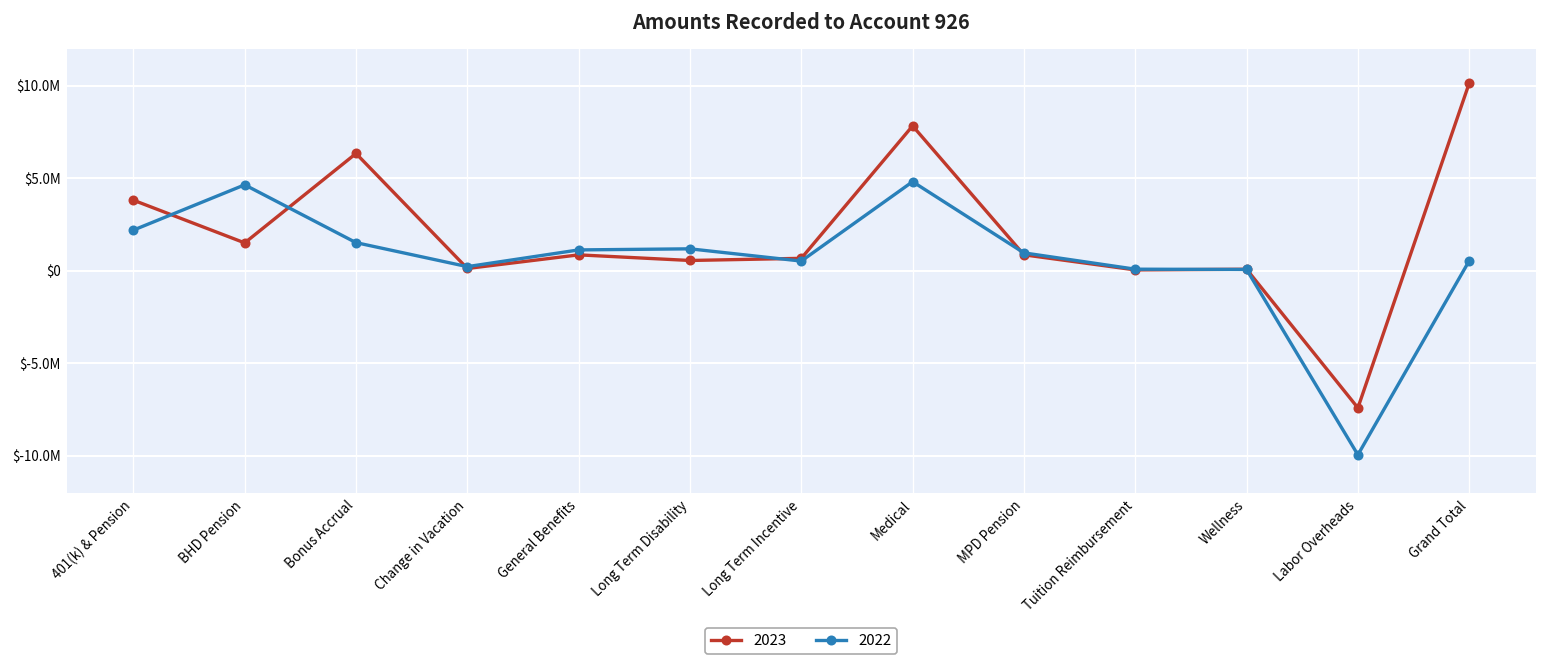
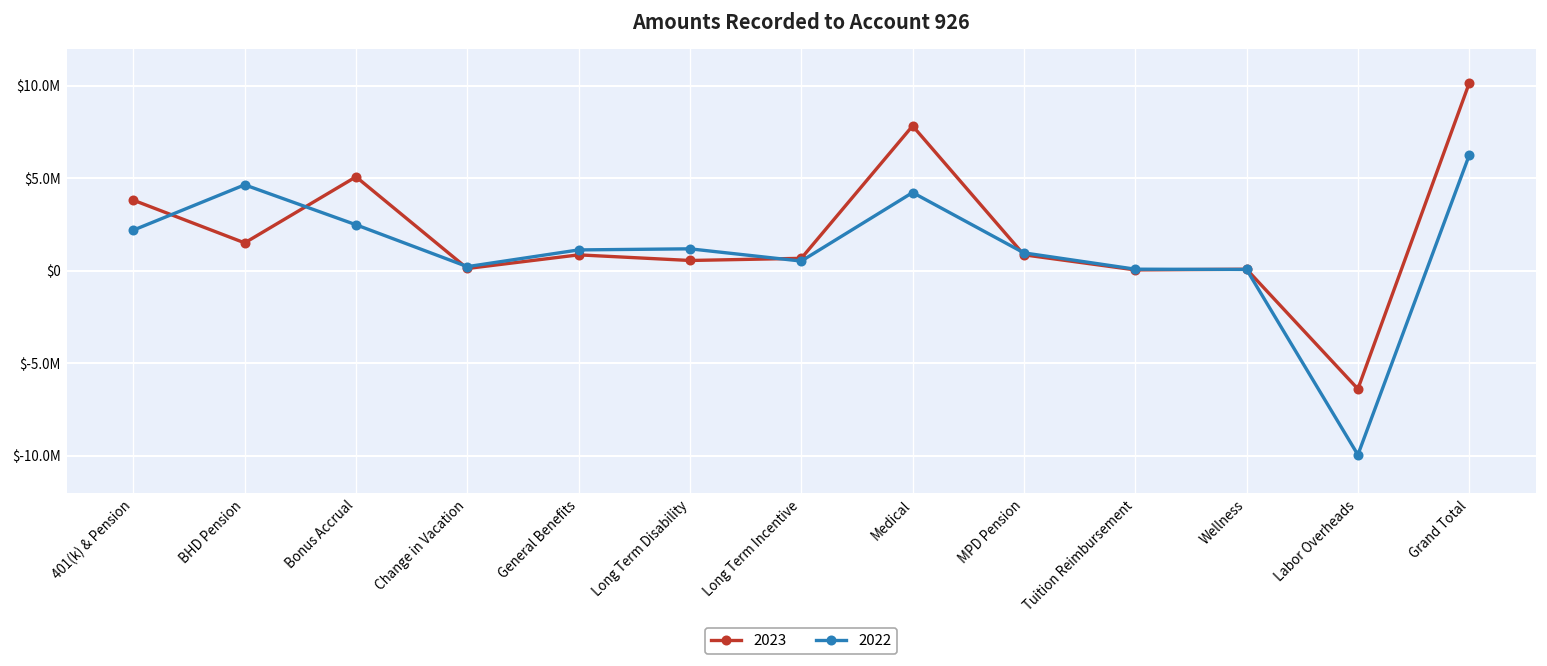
  {
    "2023": {
      "401(k) & Pension": "$3800000",
      "BHD Pension": "$1500000",
-     "Bonus Accrual": "$6300000",
+     "Bonus Accrual": "$5100000",
      "General Benefits": "$900000",
      "Long Term Disability": "$600000",
      "Medical": "$7800000",
-     "Labor Overheads": "$-7400000",
+     "Labor Overheads": "$-6400000",
      "Grand Total": "$10100000"
    },
    "2022": {
      "401(k) & Pension": "$2200000",
      "BHD Pension": "$4600000",
-     "Bonus Accrual": "$1500000",
+     "Bonus Accrual": "$2500000",
      "General Benefits": "$1100000",
      "Long Term Disability": "$1200000",
-     "Medical": "$4800000",
+     "Medical": "$4200000",
      "Labor Overheads": "$-9900000",
-     "Grand Total": "$500000"
+     "Grand Total": "$6200000"
    }
  }
